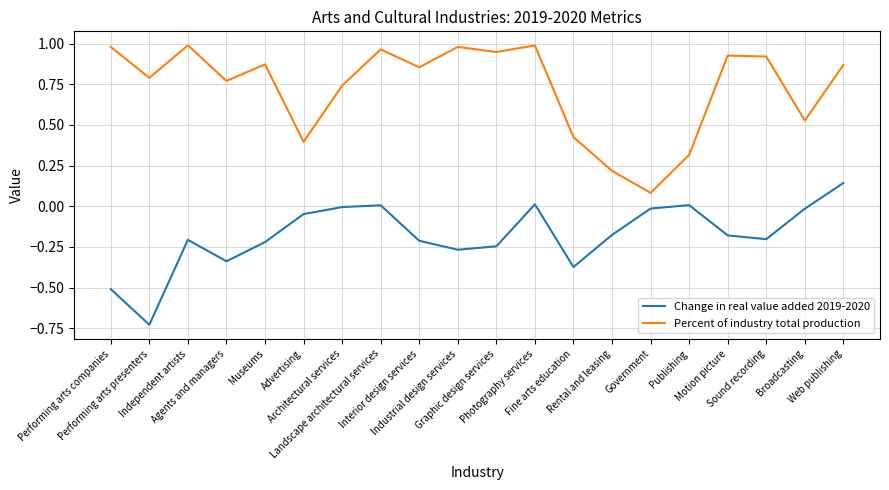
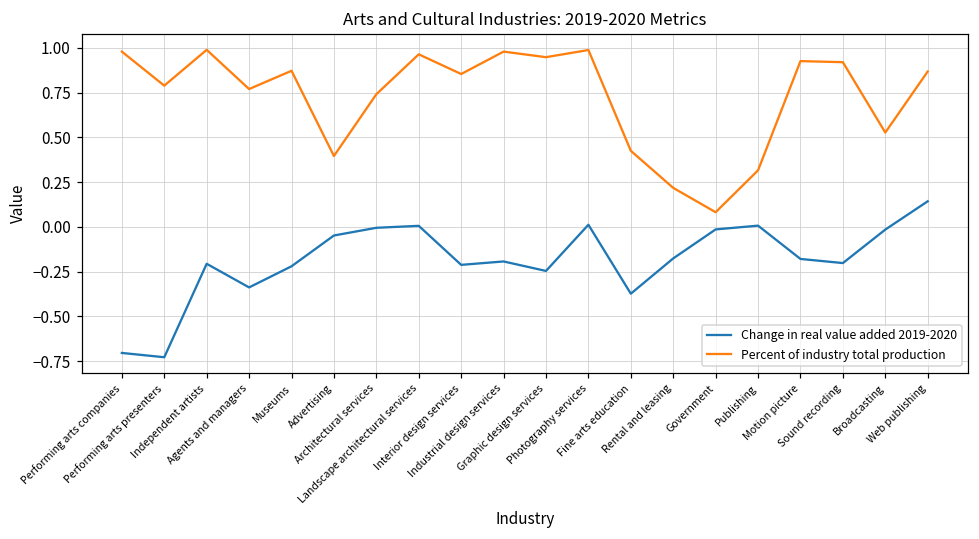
  {
    "Change in real value added 2019-2020": {
-     "Performing arts companies": -0.51,
+     "Performing arts companies": -0.70,
      "Performing arts presenters": -0.73,
      "Independent artists": -0.21,
      "Agents and managers": -0.34,
      "Museums": -0.22,
      "Advertising": -0.05,
      "Architectural services": -0.01,
      "Landscape architectural services": 0.01,
      "Interior design services": -0.21,
-     "Industrial design services": -0.27,
+     "Industrial design services": -0.19,
      "Graphic design services": -0.25,
      "Photography services": 0.01,
      "Fine arts education": -0.37,
      "Rental and leasing": -0.18,
      "Government": -0.01,
      "Publishing": 0.01,
      "Motion picture": -0.18,
      "Sound recording": -0.20,
      "Broadcasting": -0.02,
      "Web publishing": 0.14
    },
    "Percent of industry total production": {
      "Performing arts companies": 0.98,
      "Performing arts presenters": 0.79,
      "Independent artists": 0.99,
      "Agents and managers": 0.77,
      "Museums": 0.87,
      "Advertising": 0.40,
      "Architectural services": 0.74,
      "Landscape architectural services": 0.96,
      "Interior design services": 0.85,
      "Industrial design services": 0.98,
      "Graphic design services": 0.95,
      "Photography services": 0.99,
      "Fine arts education": 0.43,
      "Rental and leasing": 0.22,
      "Government": 0.08,
      "Publishing": 0.32,
      "Motion picture": 0.93,
      "Sound recording": 0.92,
      "Broadcasting": 0.53,
      "Web publishing": 0.87
    }
  }
